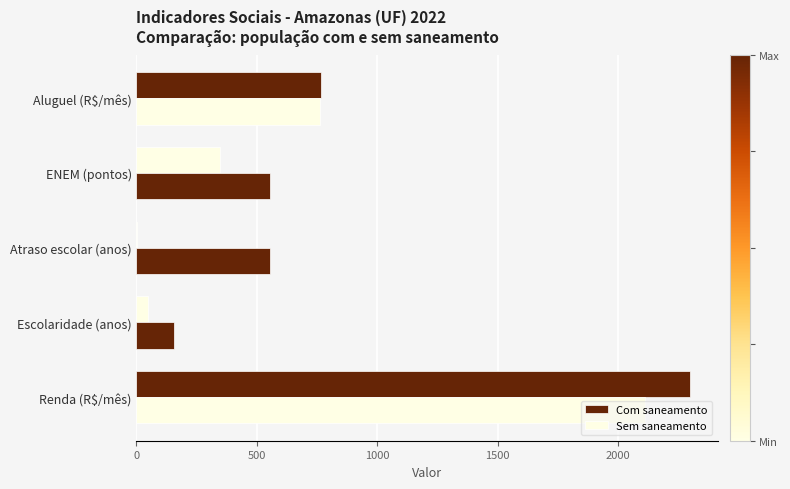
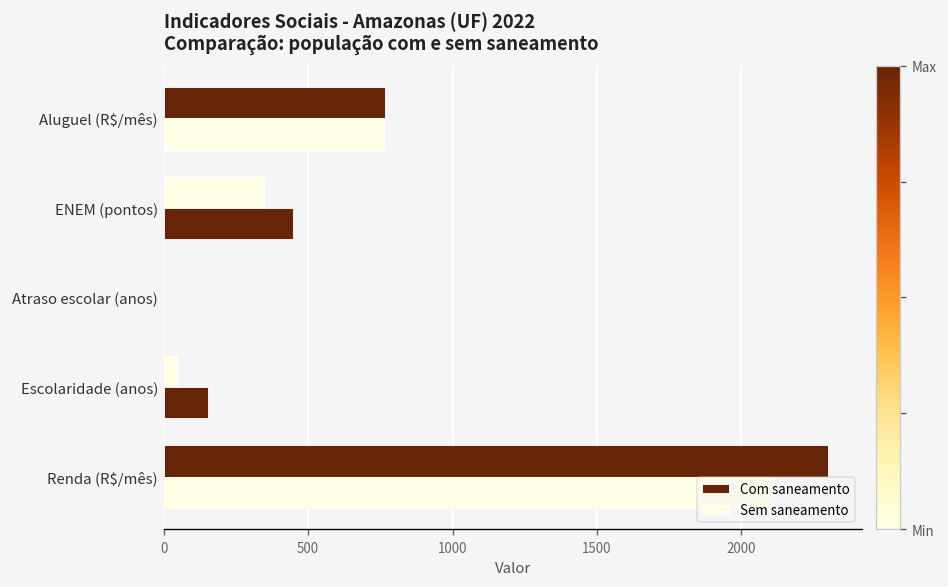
  {
    "Com saneamento": {
      "Aluguel (R$/mês)": 770,
      "ENEM (pontos)": 350,
      "Escolaridade (anos)": 50,
      "Renda (R$/mês)": 2300
    },
    "Sem saneamento": {
      "Aluguel (R$/mês)": 760,
-     "ENEM (pontos)": 550,
-     "Atraso escolar (anos)": 560,
+     "ENEM (pontos)": 450,
+     "Atraso escolar (anos)": 0,
      "Escolaridade (anos)": 150
    }
  }
